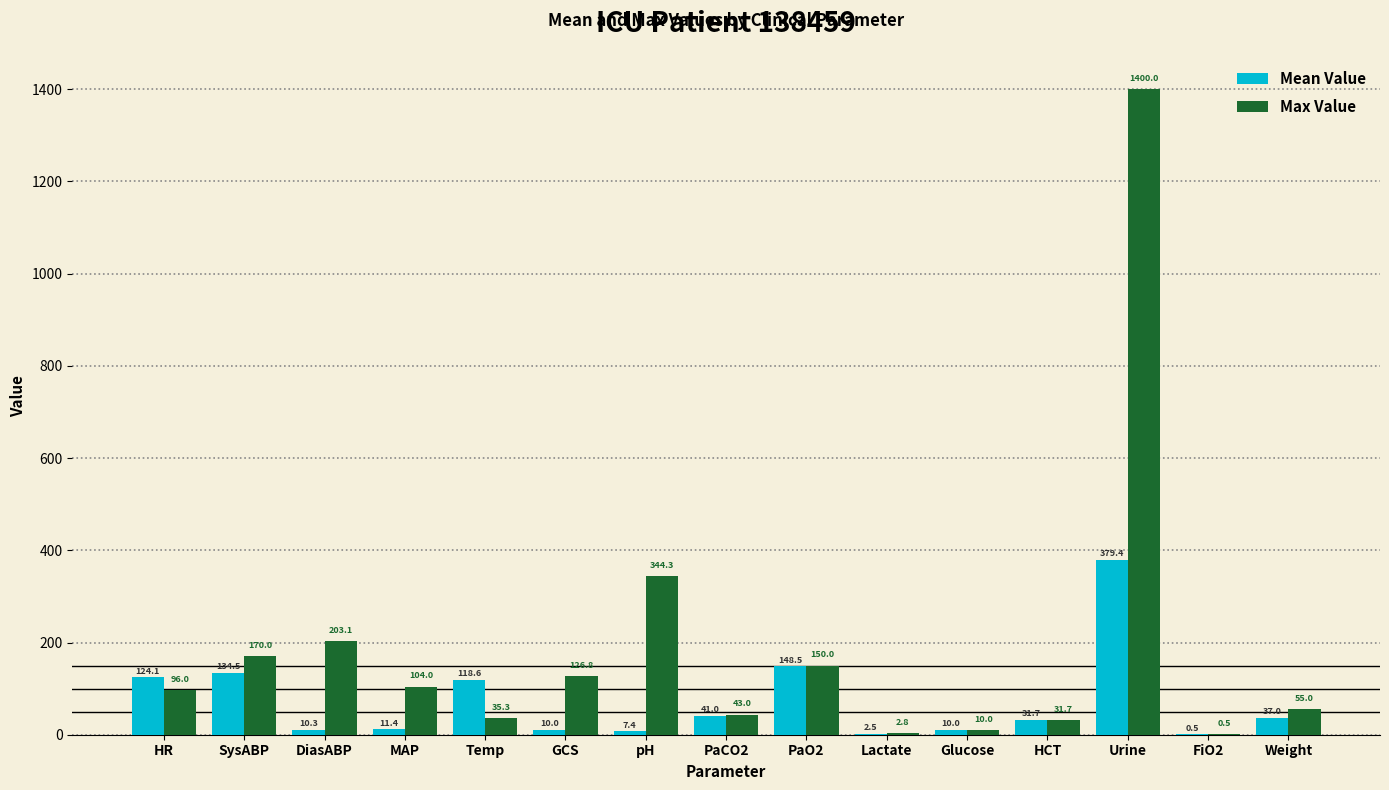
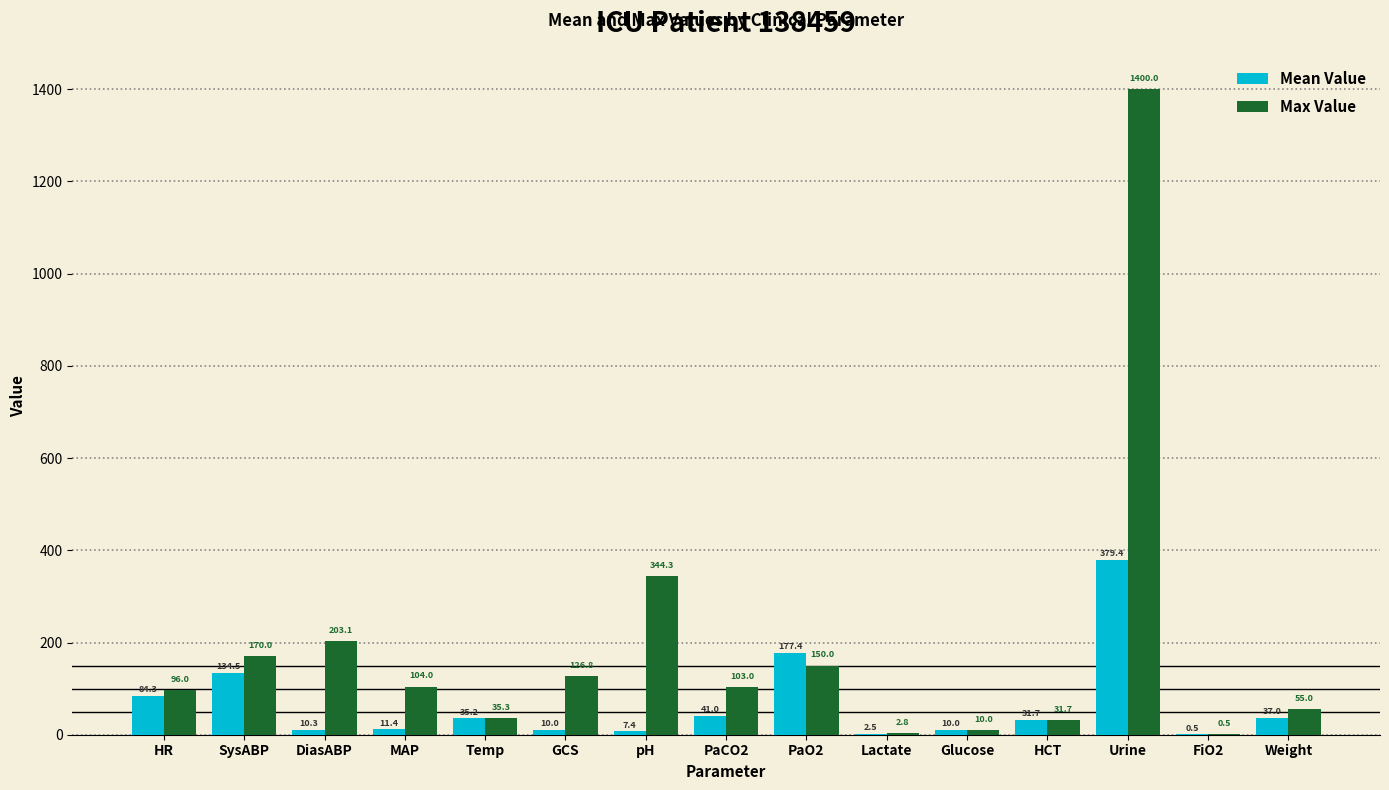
  {
    "Mean Value": {
-     "HR": 124.1,
+     "HR": 84.3,
      "SysABP": 134.5,
      "DiasABP": 10.3,
      "MAP": 11.4,
-     "Temp": 118.6,
+     "Temp": 35.2,
      "GCS": 10.0,
      "pH": 7.4,
      "PaCO2": 41.0,
-     "PaO2": 148.5,
+     "PaO2": 177.4,
      "Lactate": 2.5,
      "Glucose": 10.0,
      "HCT": 31.7,
      "Urine": 379.4,
      "FiO2": 0.5,
      "Weight": 37.0
    },
    "Max Value": {
      "HR": 96.0,
      "SysABP": 170.0,
      "DiasABP": 203.1,
      "MAP": 104.0,
      "Temp": 35.3,
      "GCS": 126.8,
      "pH": 344.3,
-     "PaCO2": 43.0,
+     "PaCO2": 103.0,
      "PaO2": 150.0,
      "Lactate": 2.8,
      "Glucose": 10.0,
      "HCT": 31.7,
      "Urine": 1400.0,
      "FiO2": 0.5,
      "Weight": 55.0
    }
  }
